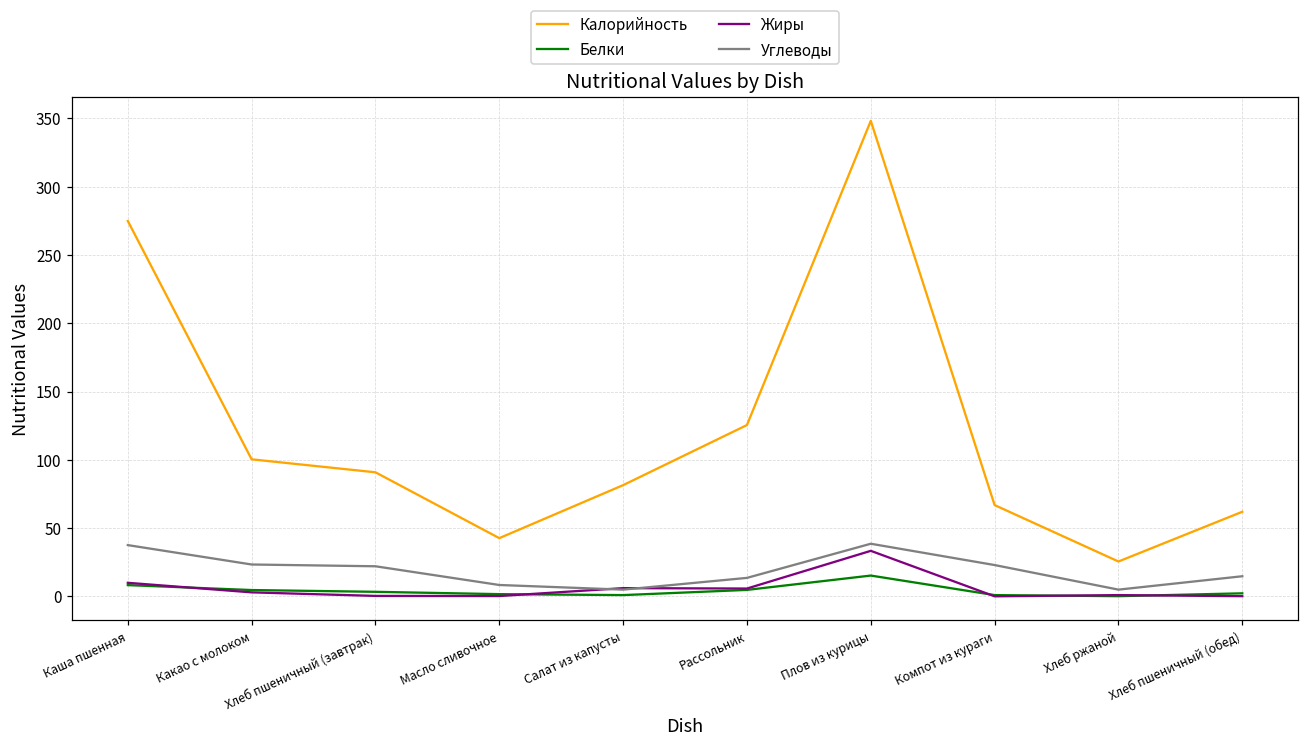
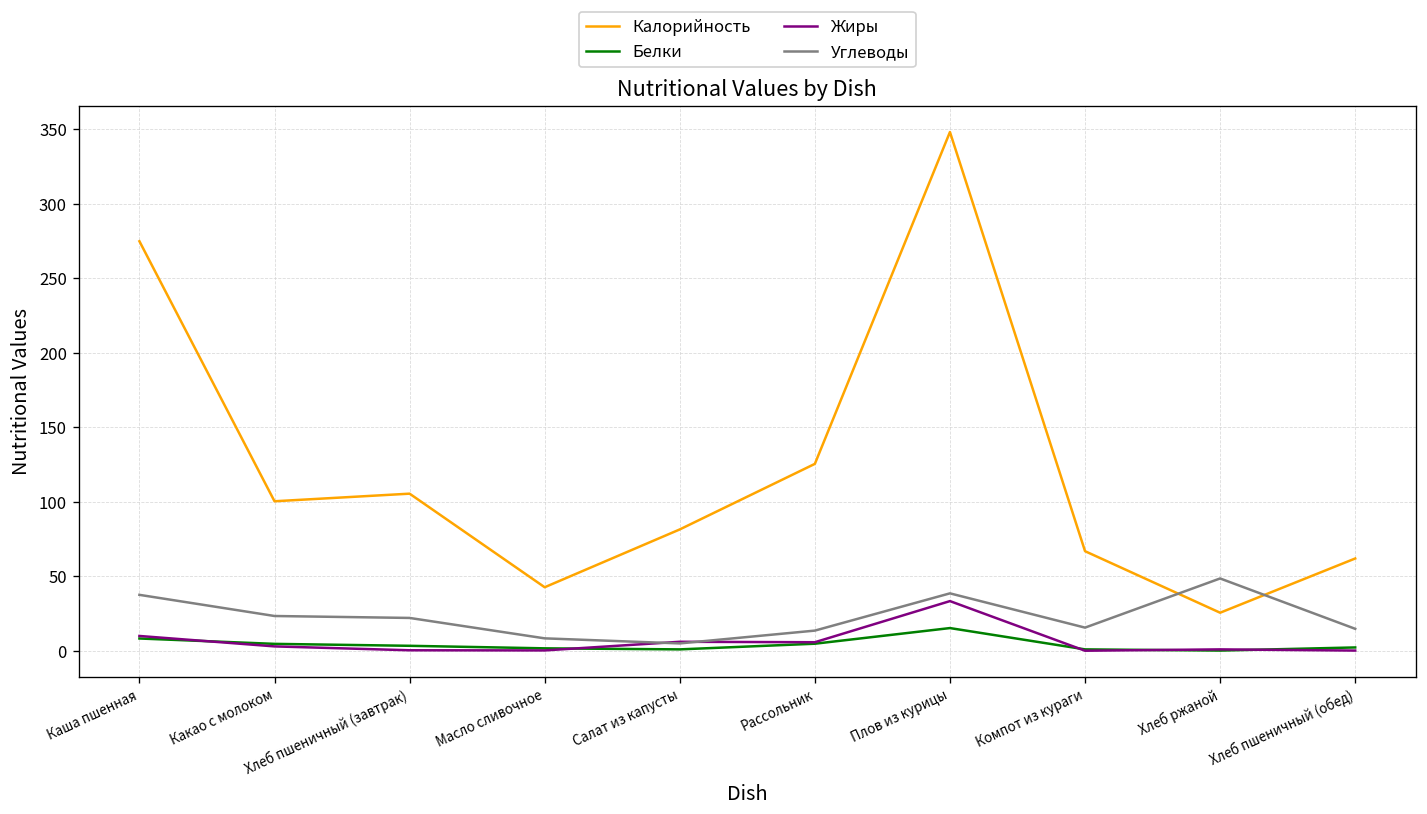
  {
    "Калорийность": {
      "Каша пшенная": 275,
      "Какао с молоком": 100,
-     "Хлеб пшеничный (завтрак)": 91,
+     "Хлеб пшеничный (завтрак)": 106,
      "Масло сливочное": 43,
      "Салат из капусты": 82,
      "Рассольник": 126,
      "Плов из курицы": 348,
      "Компот из кураги": 67,
      "Хлеб ржаной": 26,
      "Хлеб пшеничный (обед)": 62
    },
    "Белки": {
      "Хлеб пшеничный (завтрак)": 3,
      "Салат из капусты": 1,
      "Плов из курицы": 15,
      "Хлеб пшеничный (обед)": 2
    },
    "Жиры": {
      "Хлеб пшеничный (завтрак)": 0,
      "Плов из курицы": 33,
      "Хлеб пшеничный (обед)": 0
    },
    "Углеводы": {
      "Каша пшенная": 38,
      "Какао с молоком": 23,
      "Хлеб пшеничный (завтрак)": 22,
      "Масло сливочное": 8,
      "Рассольник": 14,
      "Плов из курицы": 39,
-     "Компот из кураги": 23,
-     "Хлеб ржаной": 5,
+     "Компот из кураги": 16,
+     "Хлеб ржаной": 49,
      "Хлеб пшеничный (обед)": 15
    }
  }
